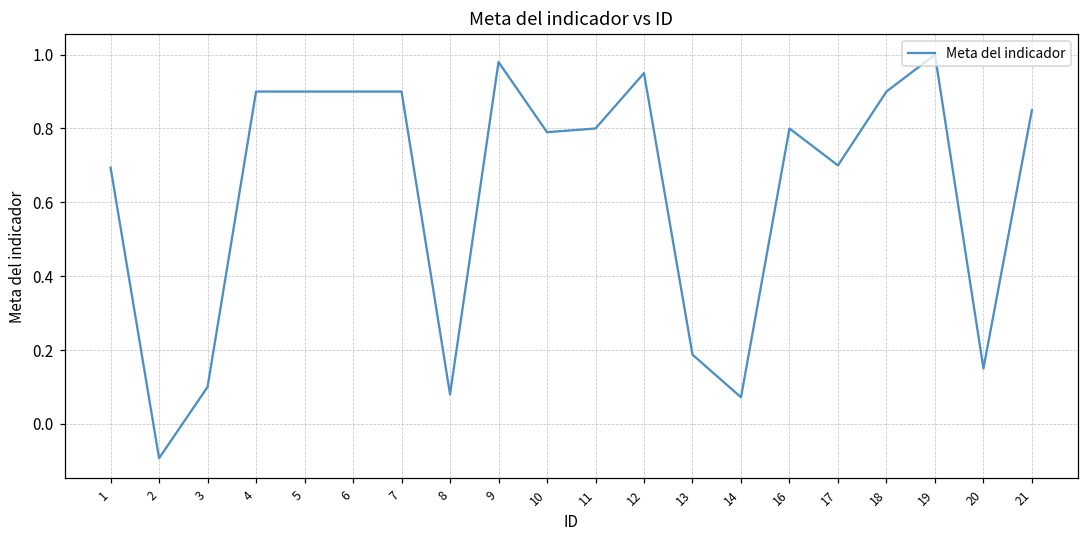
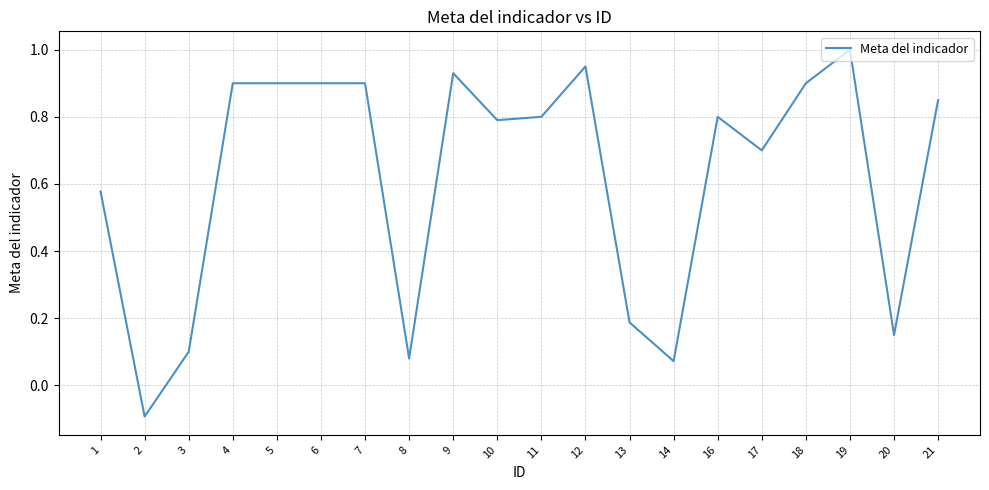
  {
-   "1": 0.69,
+   "1": 0.58,
    "2": -0.09,
    "3": 0.10,
    "4": 0.90,
    "5": 0.90,
    "6": 0.90,
    "7": 0.90,
    "8": 0.08,
-   "9": 0.98,
+   "9": 0.93,
    "10": 0.79,
    "11": 0.80,
    "12": 0.95,
    "13": 0.19,
    "14": 0.07,
    "16": 0.80,
    "17": 0.70,
    "18": 0.90,
    "20": 0.15,
    "21": 0.85
  }
